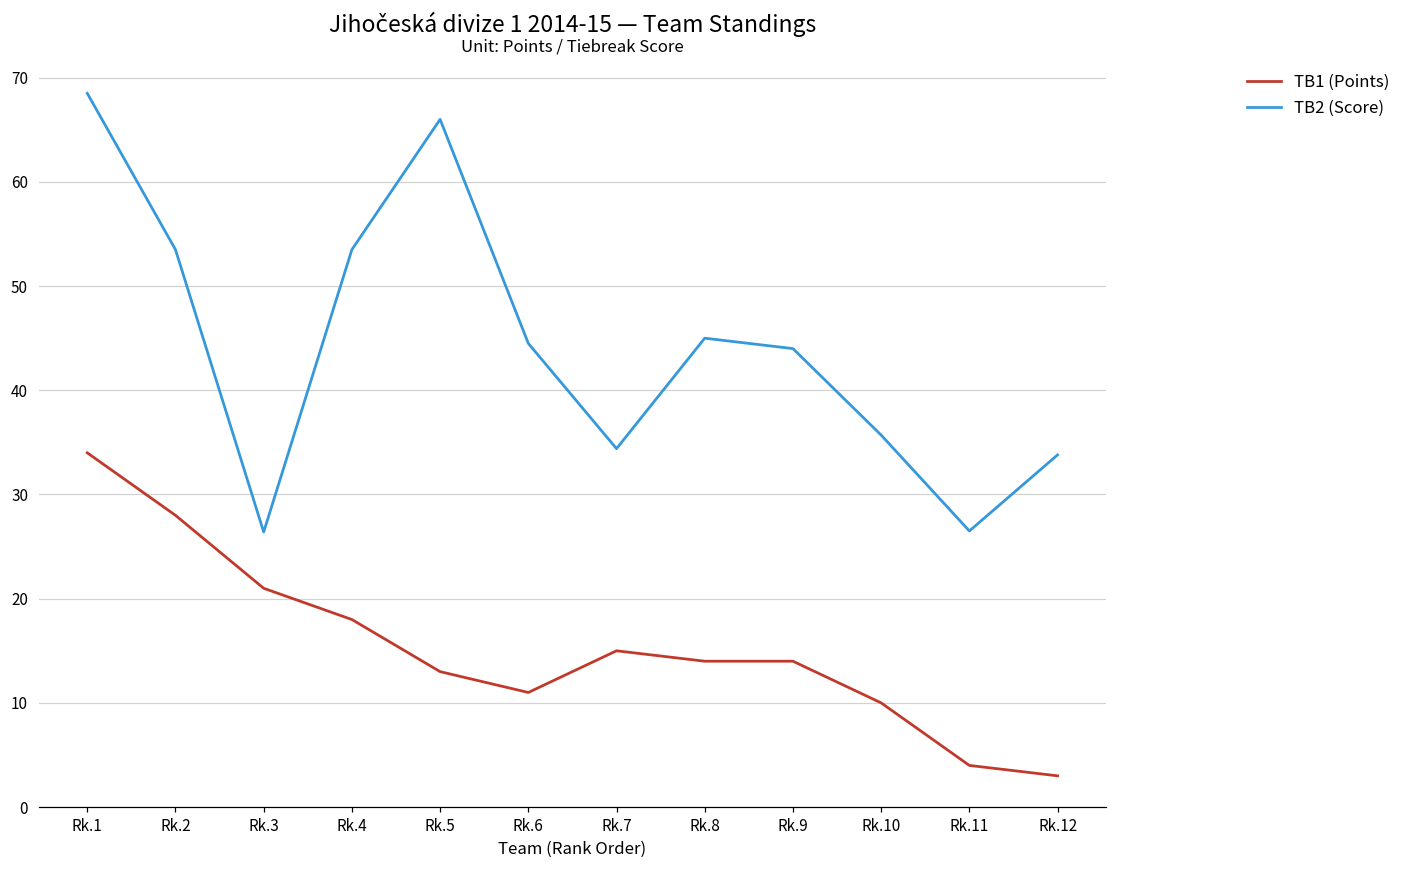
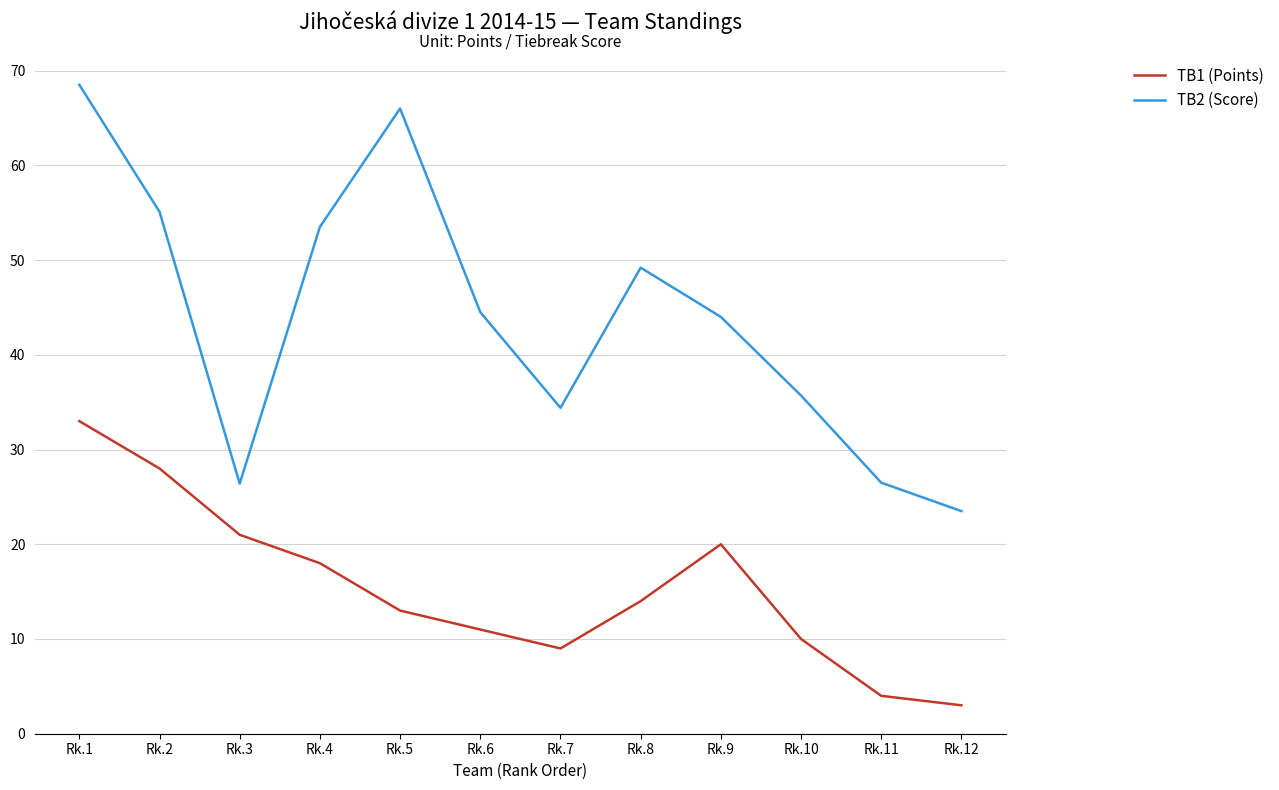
  {
    "TB1 (Points)": {
-     "Rk.1": 34,
+     "Rk.1": 33,
      "Rk.2": 28,
      "Rk.3": 21,
      "Rk.4": 18,
      "Rk.5": 13,
      "Rk.6": 11,
-     "Rk.7": 15,
+     "Rk.7": 9,
      "Rk.8": 14,
-     "Rk.9": 14,
+     "Rk.9": 20,
      "Rk.10": 10,
      "Rk.11": 4,
      "Rk.12": 3
    },
    "TB2 (Score)": {
      "Rk.1": 69,
-     "Rk.2": 54,
+     "Rk.2": 55,
      "Rk.3": 26,
      "Rk.4": 54,
      "Rk.5": 66,
      "Rk.6": 45,
      "Rk.7": 34,
-     "Rk.8": 45,
+     "Rk.8": 49,
      "Rk.9": 44,
      "Rk.10": 36,
      "Rk.11": 27,
-     "Rk.12": 34
+     "Rk.12": 24
    }
  }
